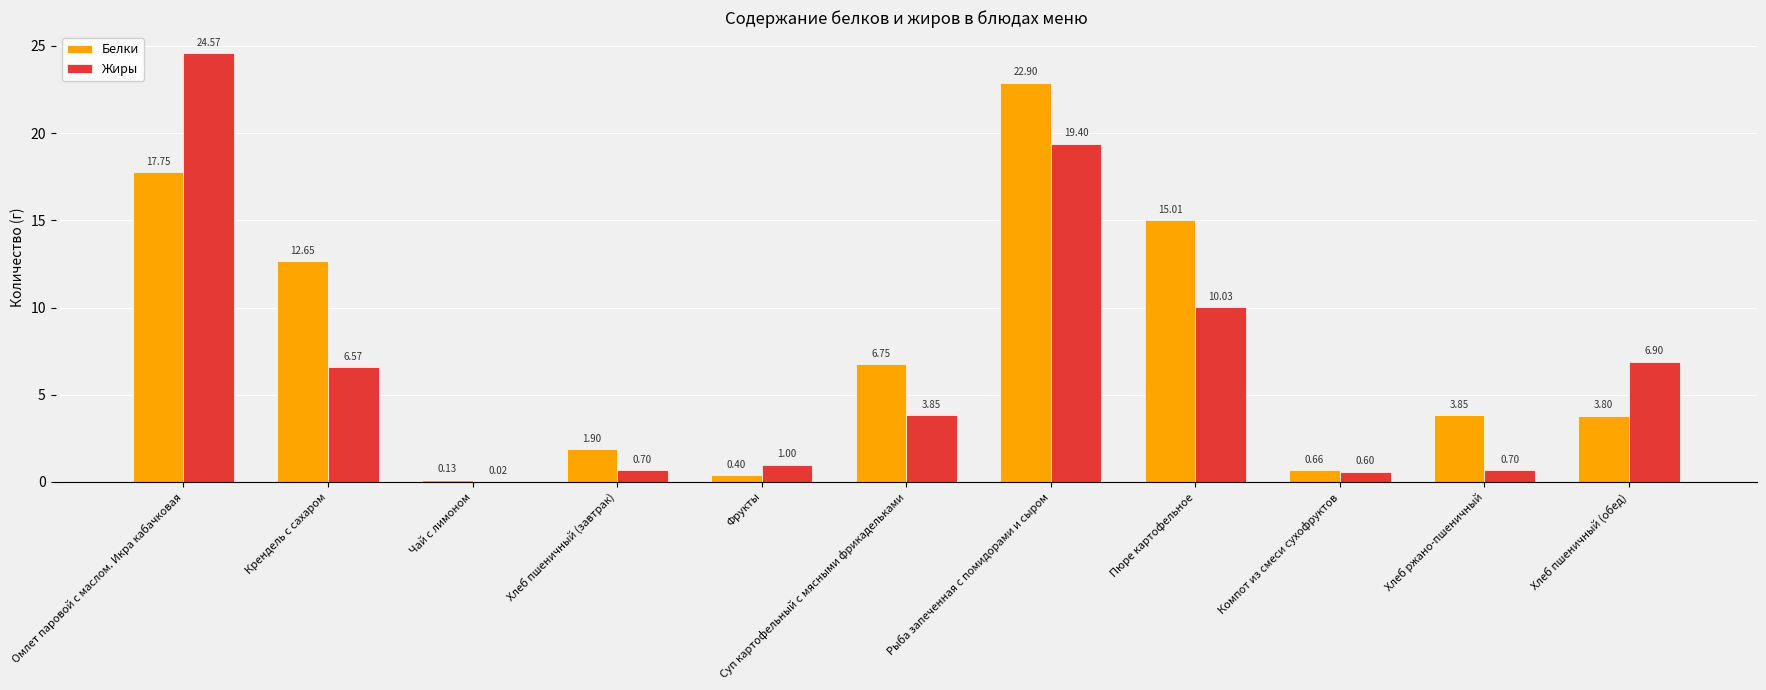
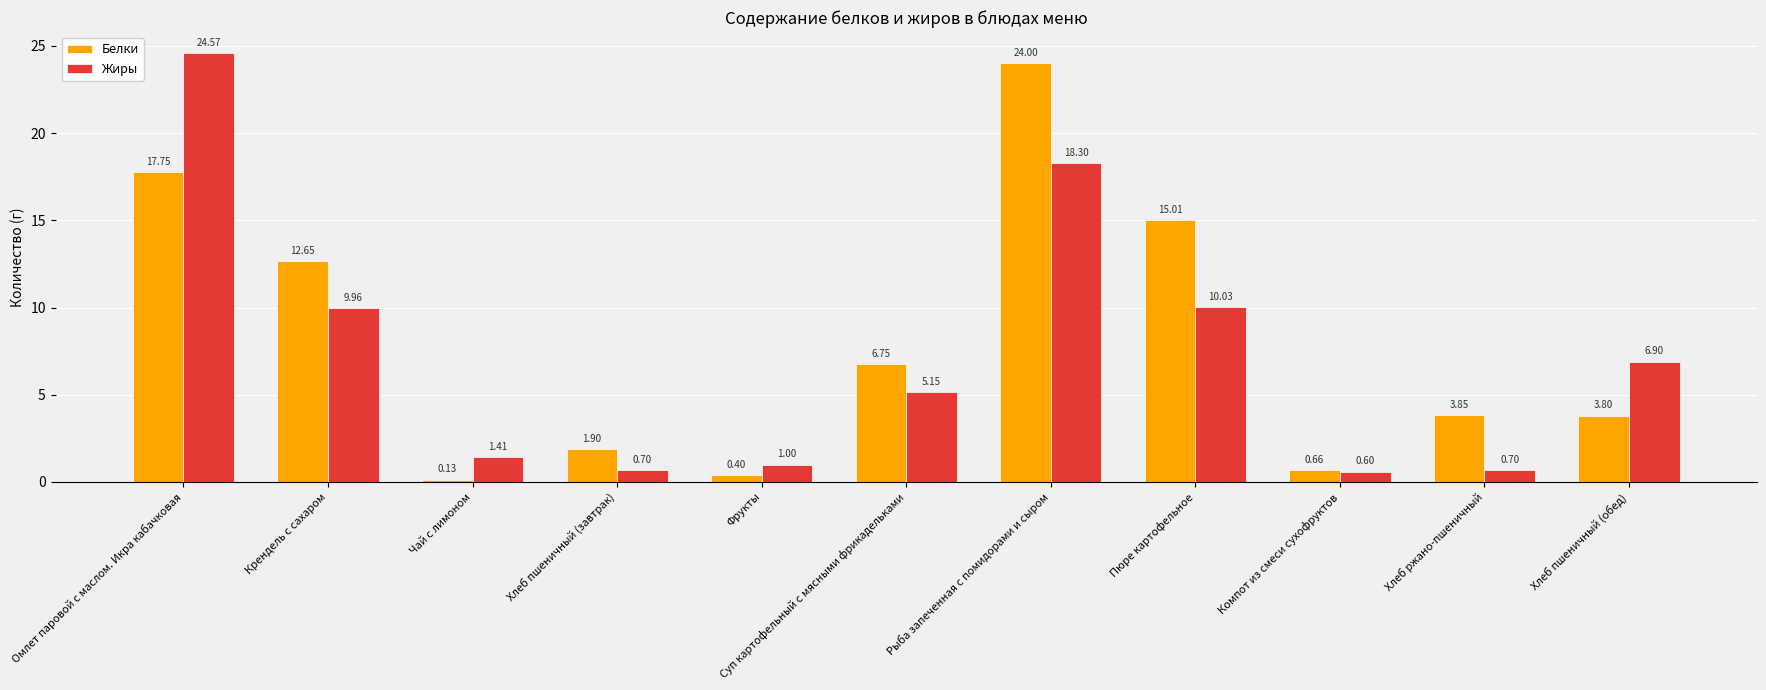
  {
    "Белки": {
      "Омлет паровой с маслом. Икра кабачковая": 17.75,
      "Крендель с сахаром": 12.65,
      "Чай с лимоном": 0.13,
      "Хлеб пшеничный (завтрак)": 1.90,
      "Фрукты": 0.40,
      "Суп картофельный с мясными фрикадельками": 6.75,
-     "Рыба запеченная с помидорами и сыром": 22.90,
+     "Рыба запеченная с помидорами и сыром": 24.00,
      "Пюре картофельное": 15.01,
      "Компот из смеси сухофруктов": 0.66,
      "Хлеб ржано-пшеничный": 3.85,
      "Хлеб пшеничный (обед)": 3.80
    },
    "Жиры": {
      "Омлет паровой с маслом. Икра кабачковая": 24.57,
-     "Крендель с сахаром": 6.57,
-     "Чай с лимоном": 0.02,
+     "Крендель с сахаром": 9.96,
+     "Чай с лимоном": 1.41,
      "Хлеб пшеничный (завтрак)": 0.70,
      "Фрукты": 1.00,
-     "Суп картофельный с мясными фрикадельками": 3.85,
-     "Рыба запеченная с помидорами и сыром": 19.40,
+     "Суп картофельный с мясными фрикадельками": 5.15,
+     "Рыба запеченная с помидорами и сыром": 18.30,
      "Пюре картофельное": 10.03,
      "Компот из смеси сухофруктов": 0.60,
      "Хлеб ржано-пшеничный": 0.70,
      "Хлеб пшеничный (обед)": 6.90
    }
  }
